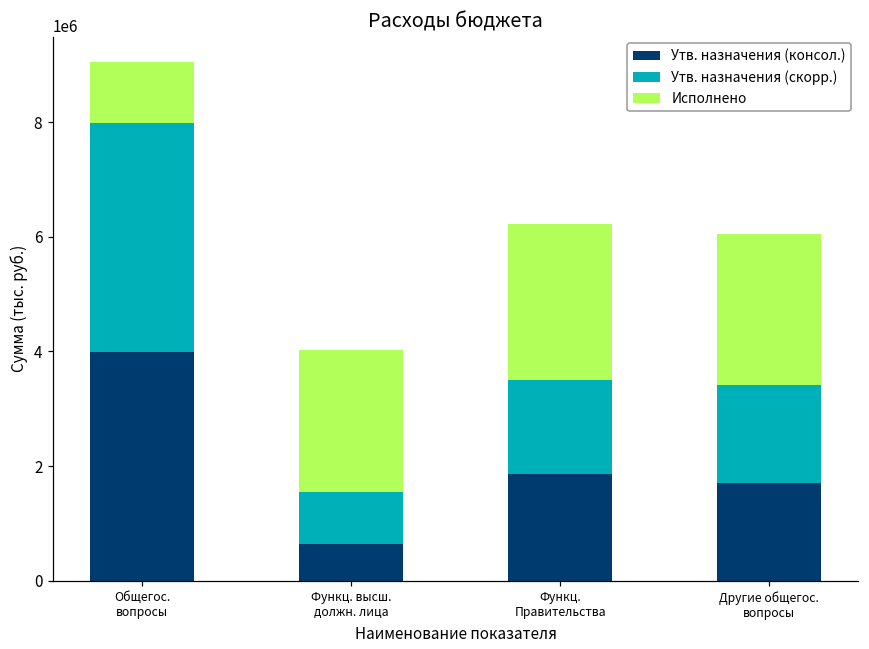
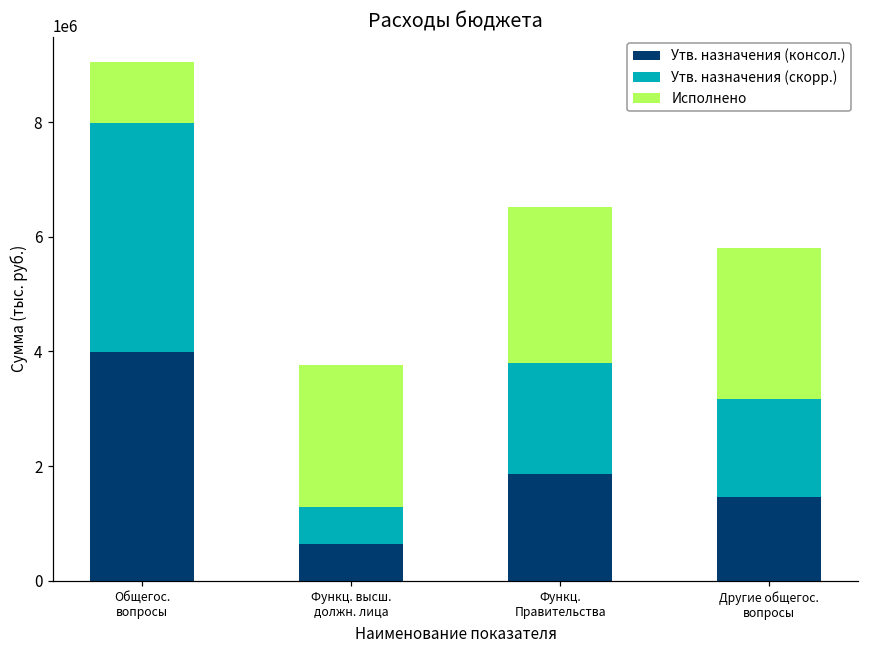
  {
    "Утв. назначения (консол.)": {
      "Общегос. вопросы": 4000000,
      "Функц. высш. должн. лица": 600000,
      "Функц. Правительства": 1900000,
-     "Другие общегос. вопросы": 1700000
+     "Другие общегос. вопросы": 1500000
    },
    "Утв. назначения (скорр.)": {
      "Общегос. вопросы": 4000000,
-     "Функц. высш. должн. лица": 900000,
-     "Функц. Правительства": 1600000,
+     "Функц. высш. должн. лица": 600000,
+     "Функц. Правительства": 1900000,
      "Другие общегос. вопросы": 1700000
    },
    "Исполнено": {
      "Общегос. вопросы": 1100000,
      "Функц. высш. должн. лица": 2500000,
      "Функц. Правительства": 2700000,
      "Другие общегос. вопросы": 2600000
    }
  }
